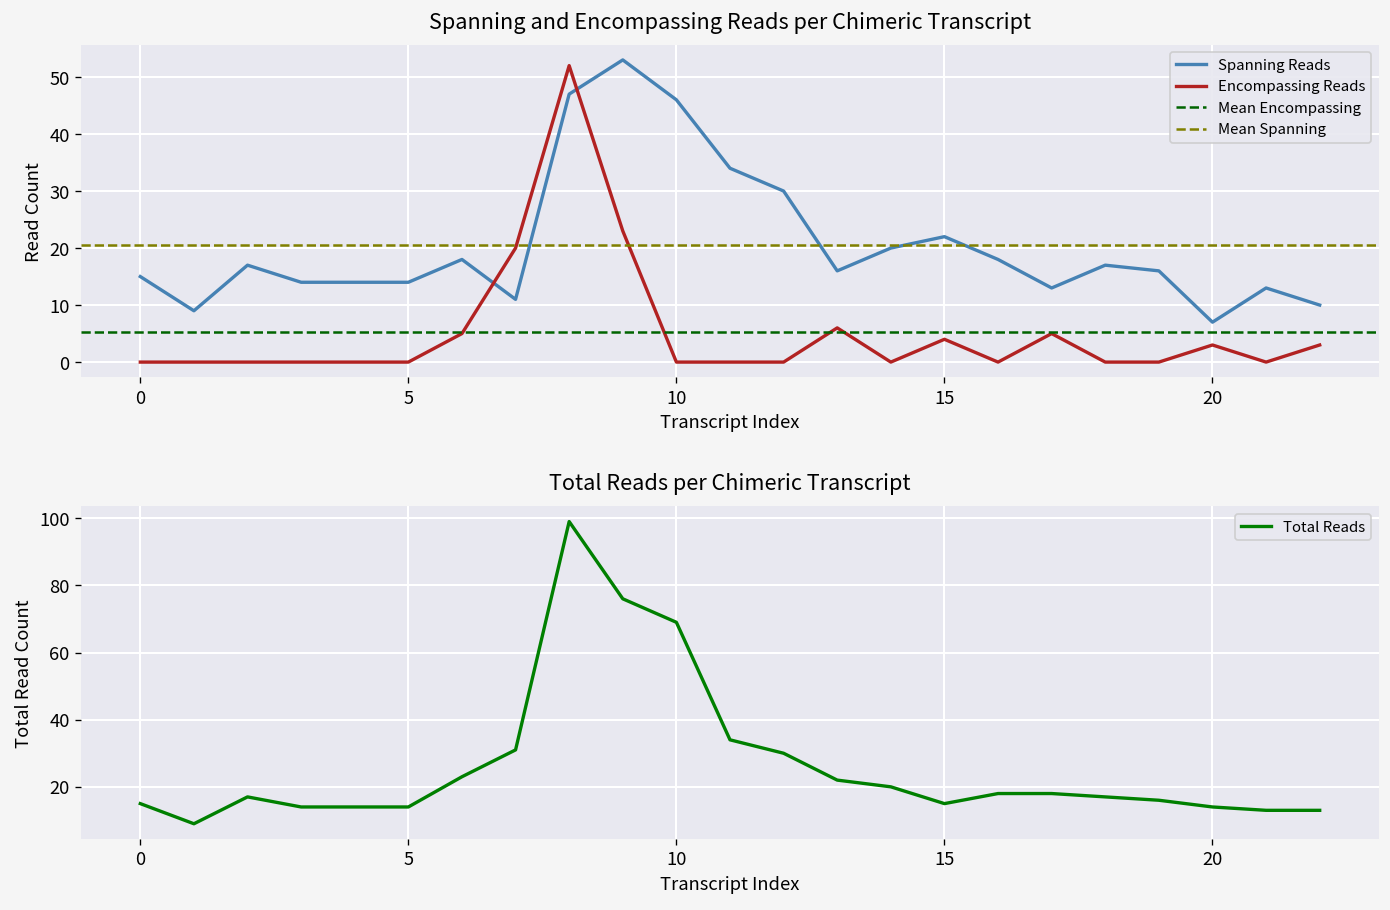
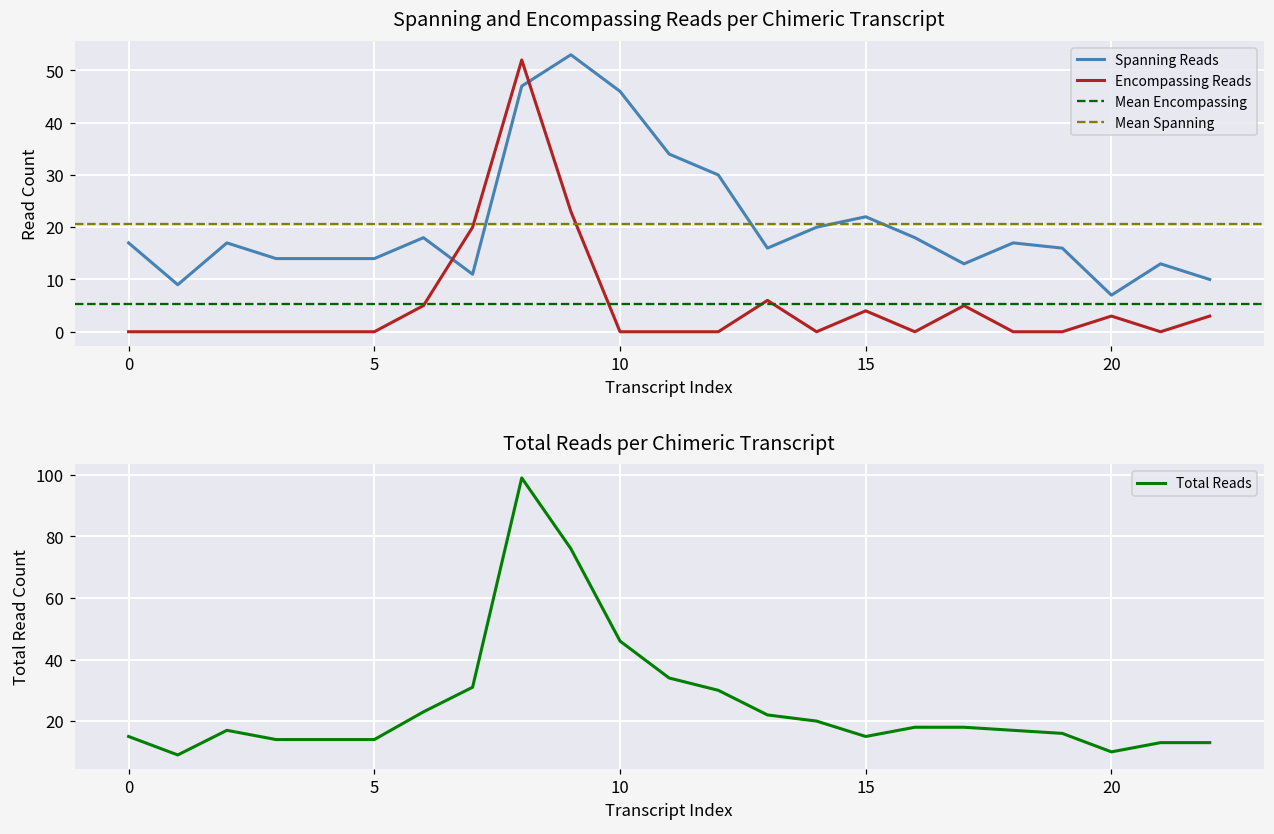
  {
    "Spanning and Encompassing Reads per Chimeric Transcript": {
      "Spanning Reads": {
-       "0": 15,
+       "0": 17,
        "5": 14,
        "10": 46,
        "15": 22,
        "20": 7
      },
      "Encompassing Reads": {
        "0": 0,
        "5": 0,
        "10": 0,
        "15": 4,
        "20": 3
      }
    },
    "Total Reads per Chimeric Transcript": {
      "0": 15,
      "5": 14,
-     "10": 69,
+     "10": 46,
      "15": 15,
-     "20": 14
+     "20": 10
    }
  }
